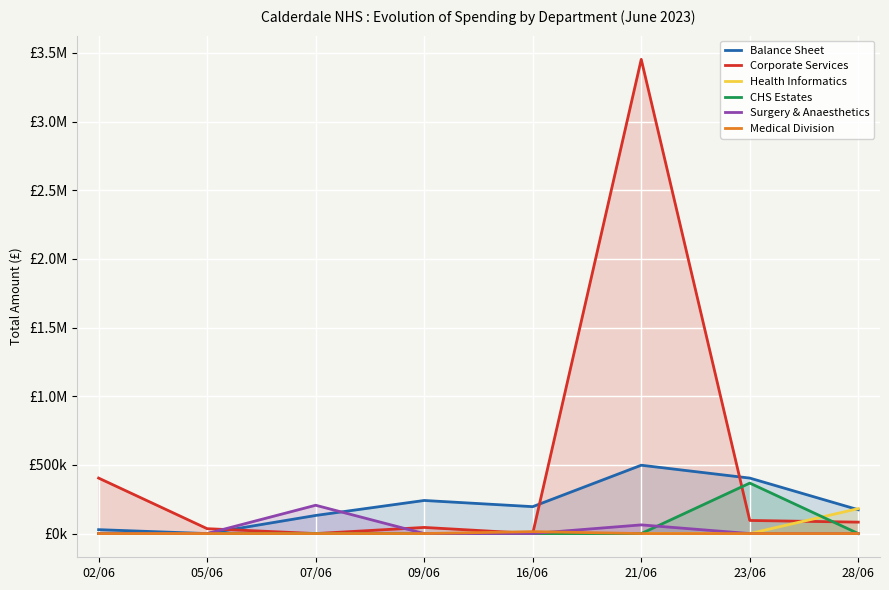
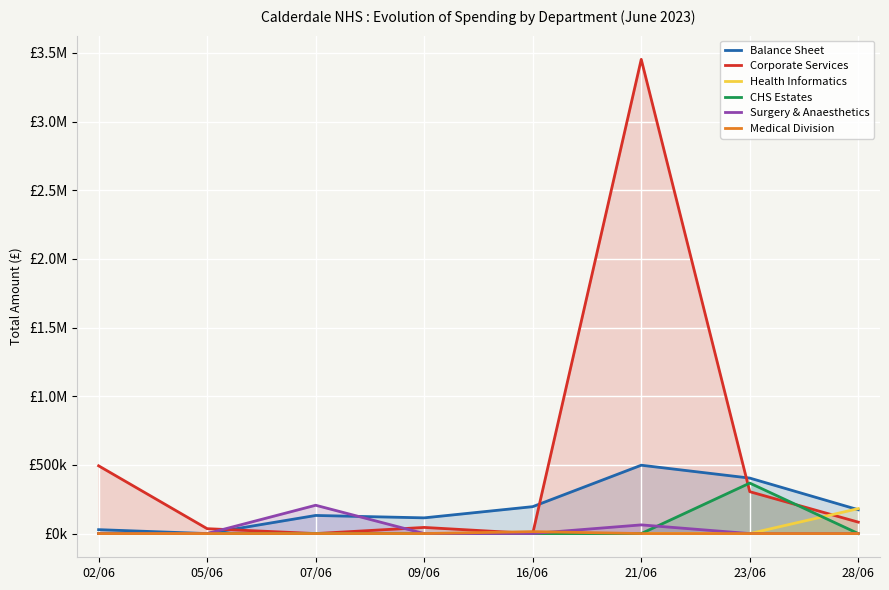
  {
    "Balance Sheet": {
      "02/06": "£30000",
      "07/06": "£130000",
-     "09/06": "£240000",
+     "09/06": "£110000",
      "16/06": "£200000",
      "21/06": "£500000",
      "23/06": "£400000"
    },
    "Corporate Services": {
-     "02/06": "£400000",
+     "02/06": "£490000",
      "05/06": "£40000",
      "09/06": "£40000",
      "21/06": "£3450000",
-     "23/06": "£100000",
+     "23/06": "£300000",
      "28/06": "£80000"
    },
    "CHS Estates": {
      "23/06": "£370000"
    },
    "Surgery & Anaesthetics": {
      "07/06": "£210000",
      "21/06": "£60000"
    }
  }
